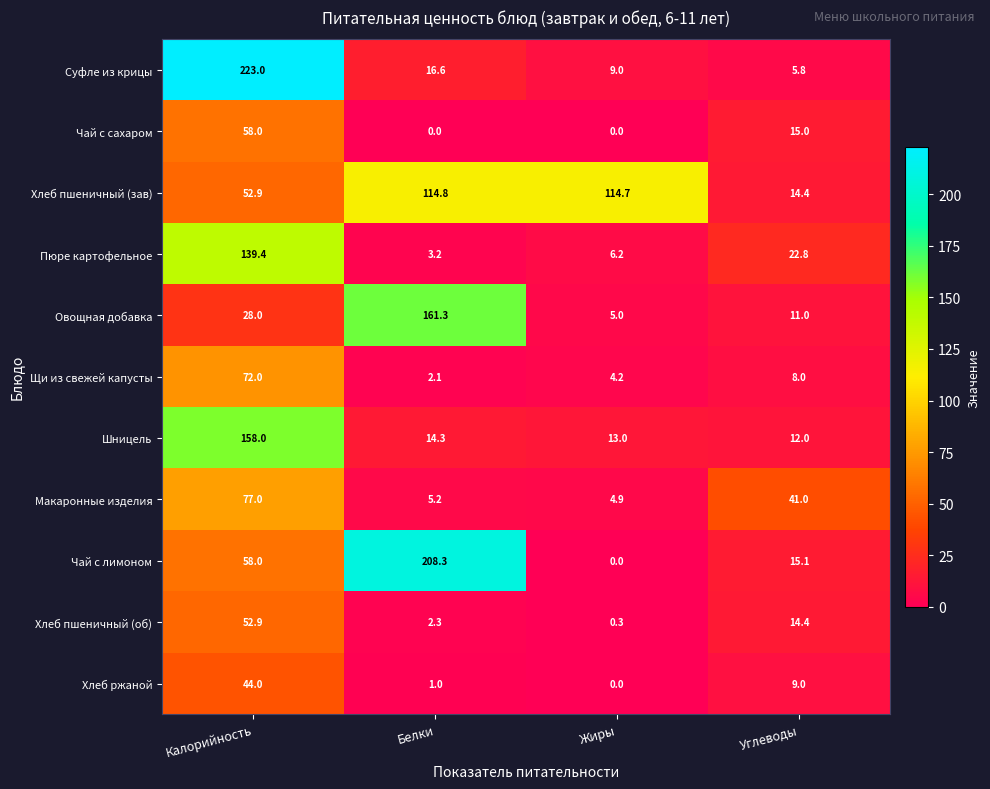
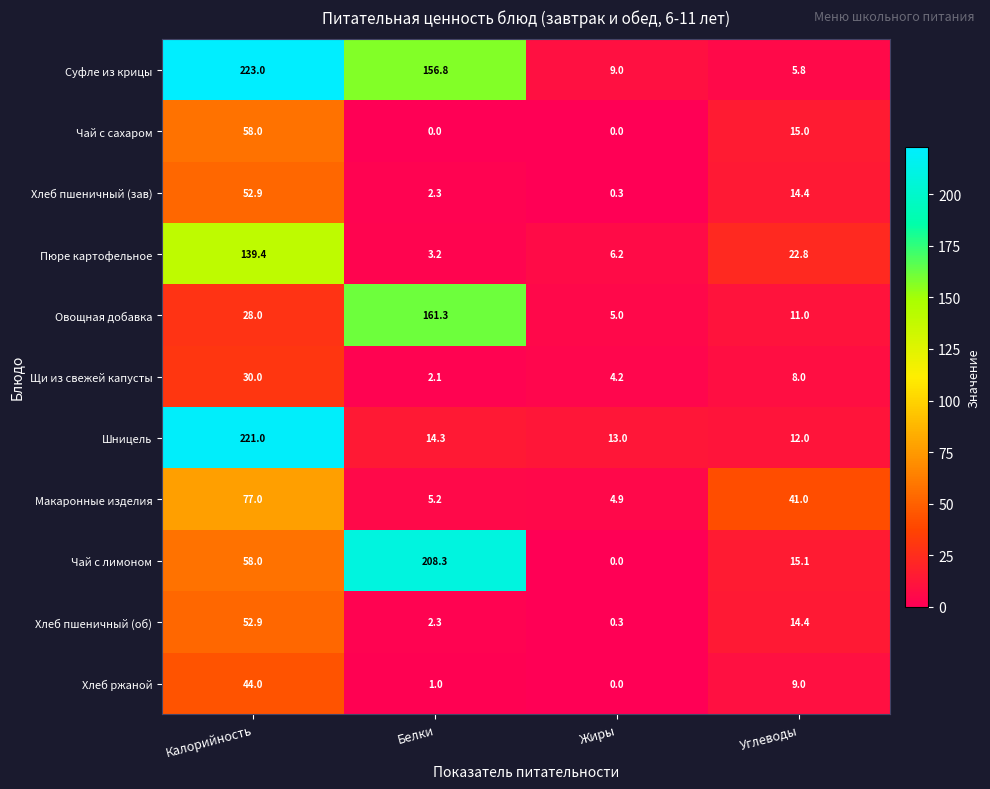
  {
    "Суфле из крицы": {
      "Калорийность": 223.0,
-     "Белки": 16.6,
+     "Белки": 156.8,
      "Жиры": 9.0,
      "Углеводы": 5.8
    },
    "Чай с сахаром": {
      "Калорийность": 58.0,
      "Белки": 0.0,
      "Жиры": 0.0,
      "Углеводы": 15.0
    },
    "Хлеб пшеничный (зав)": {
      "Калорийность": 52.9,
-     "Белки": 114.8,
-     "Жиры": 114.7,
+     "Белки": 2.3,
+     "Жиры": 0.3,
      "Углеводы": 14.4
    },
    "Пюре картофельное": {
      "Калорийность": 139.4,
      "Белки": 3.2,
      "Жиры": 6.2,
      "Углеводы": 22.8
    },
    "Овощная добавка": {
      "Калорийность": 28.0,
      "Белки": 161.3,
      "Жиры": 5.0,
      "Углеводы": 11.0
    },
    "Щи из свежей капусты": {
-     "Калорийность": 72.0,
+     "Калорийность": 30.0,
      "Белки": 2.1,
      "Жиры": 4.2,
      "Углеводы": 8.0
    },
    "Шницель": {
-     "Калорийность": 158.0,
+     "Калорийность": 221.0,
      "Белки": 14.3,
      "Жиры": 13.0,
      "Углеводы": 12.0
    },
    "Макаронные изделия": {
      "Калорийность": 77.0,
      "Белки": 5.2,
      "Жиры": 4.9,
      "Углеводы": 41.0
    },
    "Чай с лимоном": {
      "Калорийность": 58.0,
      "Белки": 208.3,
      "Жиры": 0.0,
      "Углеводы": 15.1
    },
    "Хлеб пшеничный (об)": {
      "Калорийность": 52.9,
      "Белки": 2.3,
      "Жиры": 0.3,
      "Углеводы": 14.4
    },
    "Хлеб ржаной": {
      "Калорийность": 44.0,
      "Белки": 1.0,
      "Жиры": 0.0,
      "Углеводы": 9.0
    }
  }
